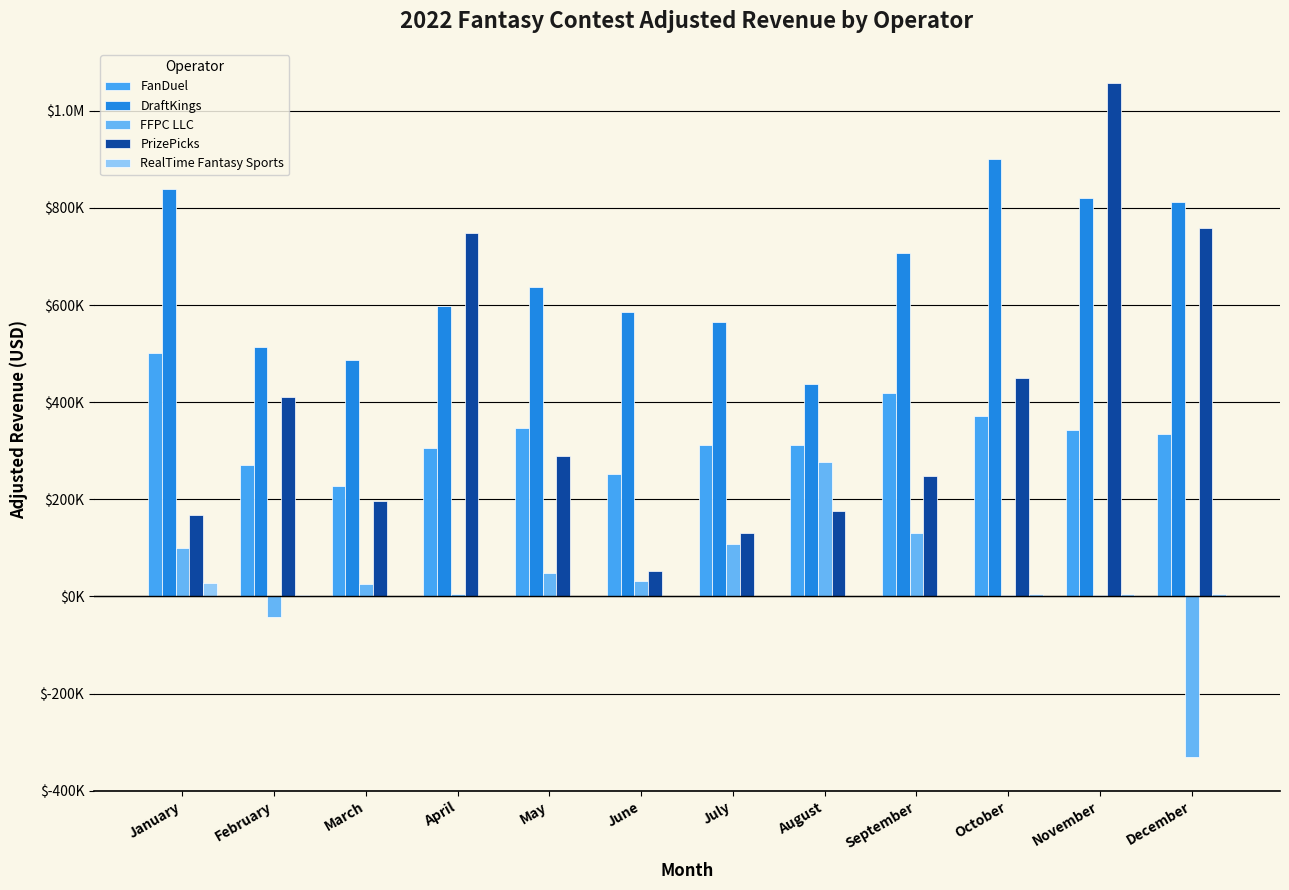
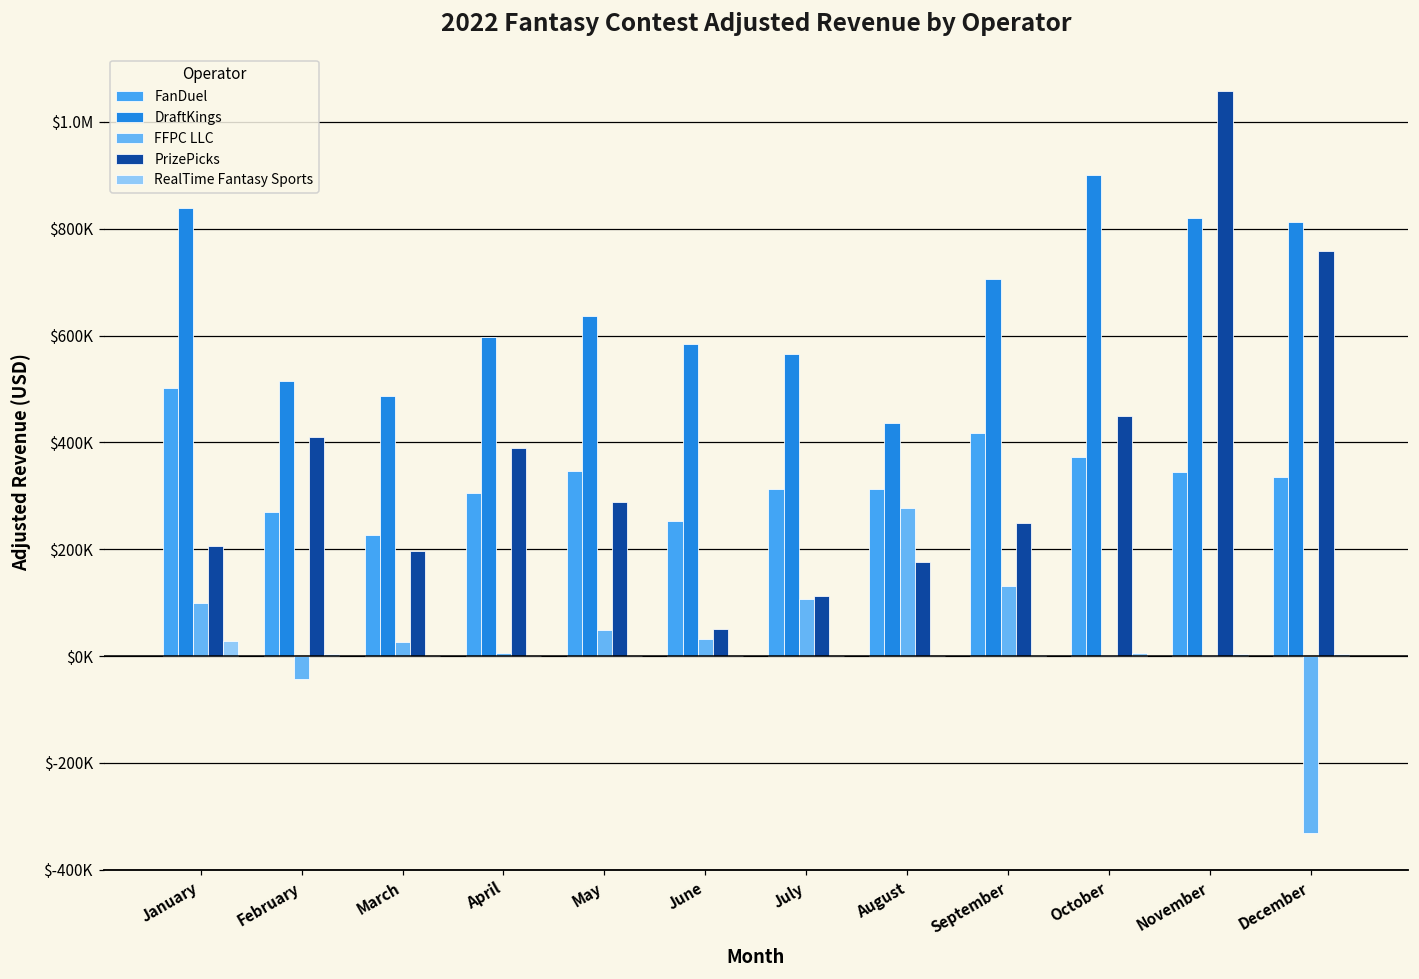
  {
    "PrizePicks": {
-     "January": "$170000",
+     "January": "$210000",
      "February": "$410000",
      "March": "$200000",
-     "April": "$750000",
+     "April": "$390000",
      "May": "$290000",
      "June": "$50000",
-     "July": "$130000",
+     "July": "$110000",
      "August": "$180000",
      "September": "$250000",
      "October": "$450000",
      "November": "$1060000",
      "December": "$760000"
    }
  }
